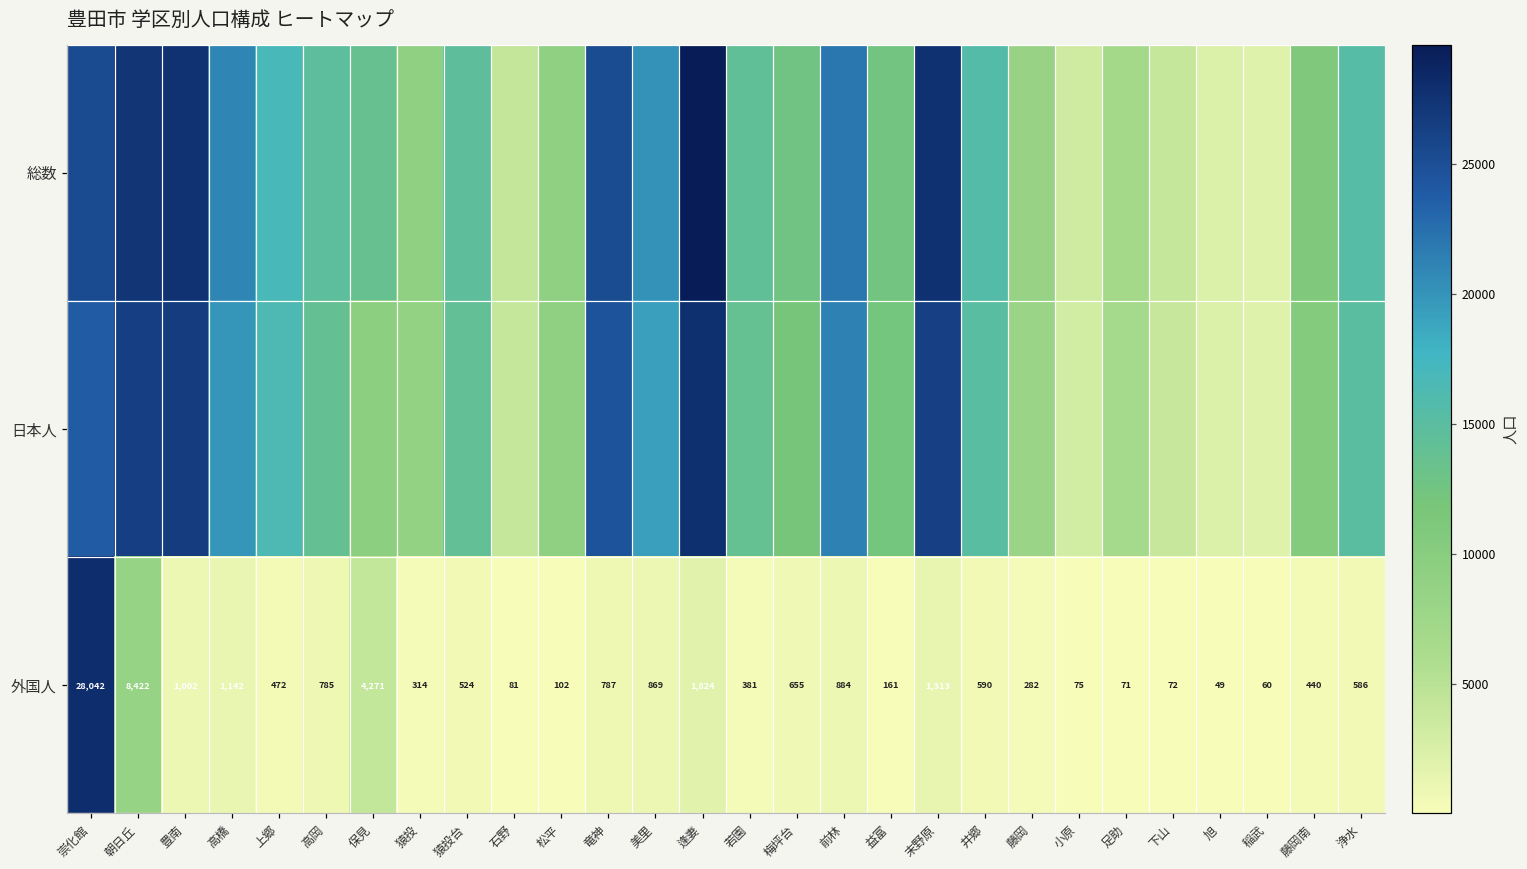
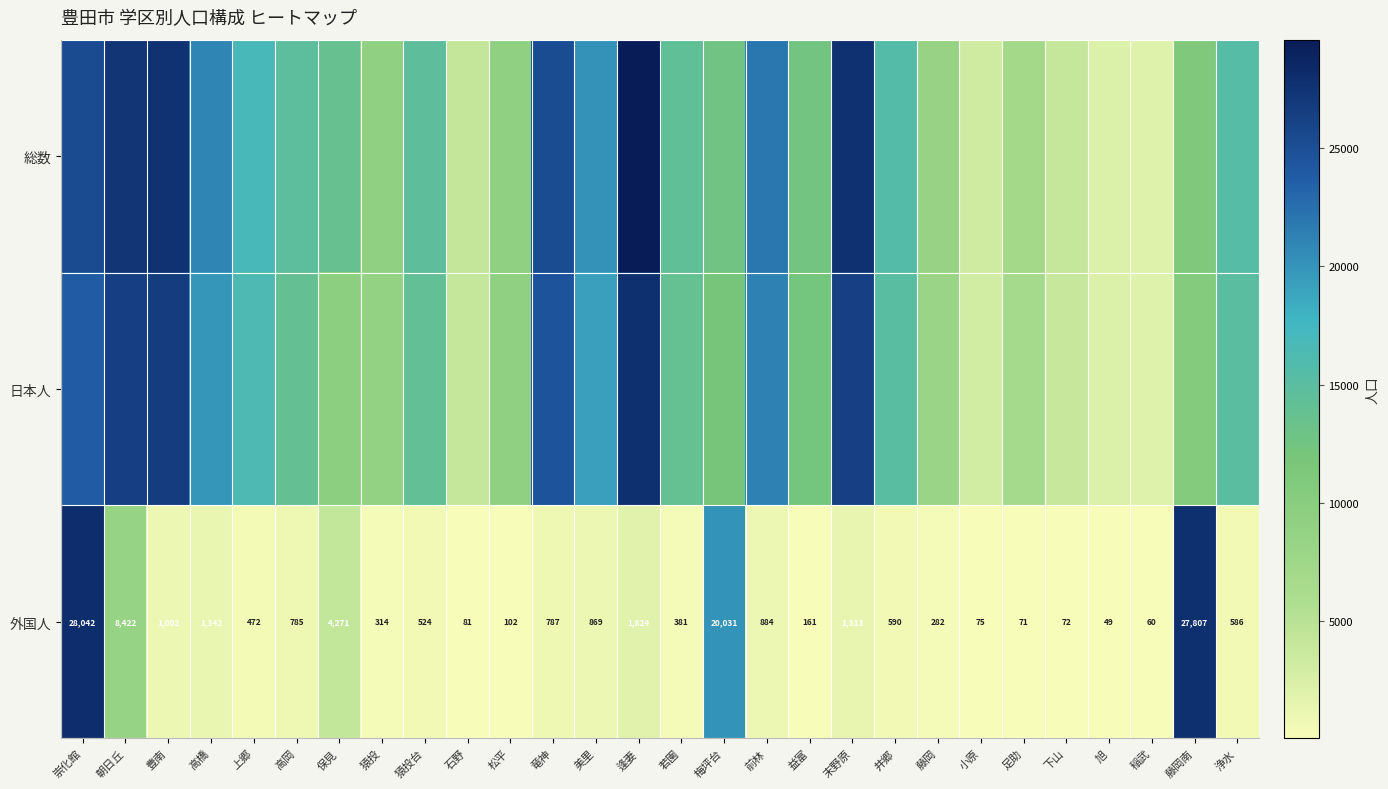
  {
    "外国人": {
      "崇化館": "28,042",
      "朝日丘": "8,422",
      "豊南": "1,002",
      "高橋": "1,142",
      "上郷": "472",
      "高岡": "785",
      "保見": "4,271",
      "猿投": "314",
      "猿投台": "524",
      "石野": "81",
      "松平": "102",
      "竜神": "787",
      "美里": "869",
      "逢妻": "1,824",
      "若園": "381",
-     "梅坪台": "655",
+     "梅坪台": "20,031",
      "前林": "884",
      "益富": "161",
      "末野原": "1,313",
      "井郷": "590",
      "藤岡": "282",
      "小原": "75",
      "足助": "71",
      "下山": "72",
      "旭": "49",
      "稲武": "60",
-     "藤岡南": "440",
+     "藤岡南": "27,807",
      "浄水": "586"
    }
  }
